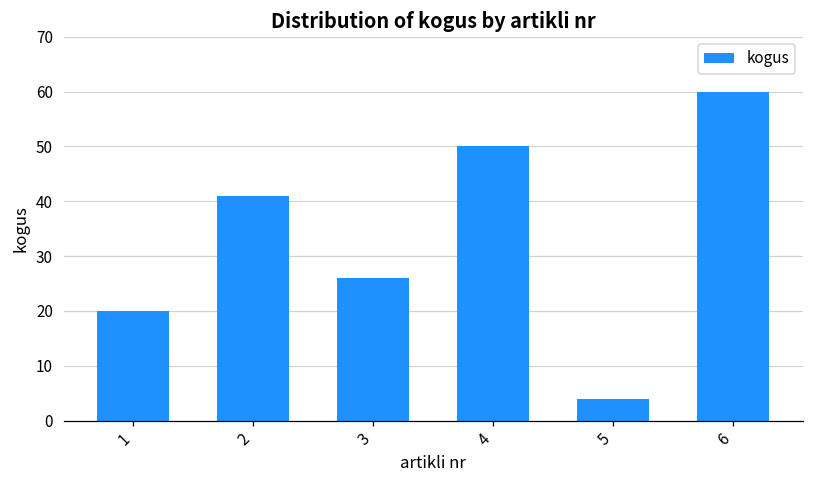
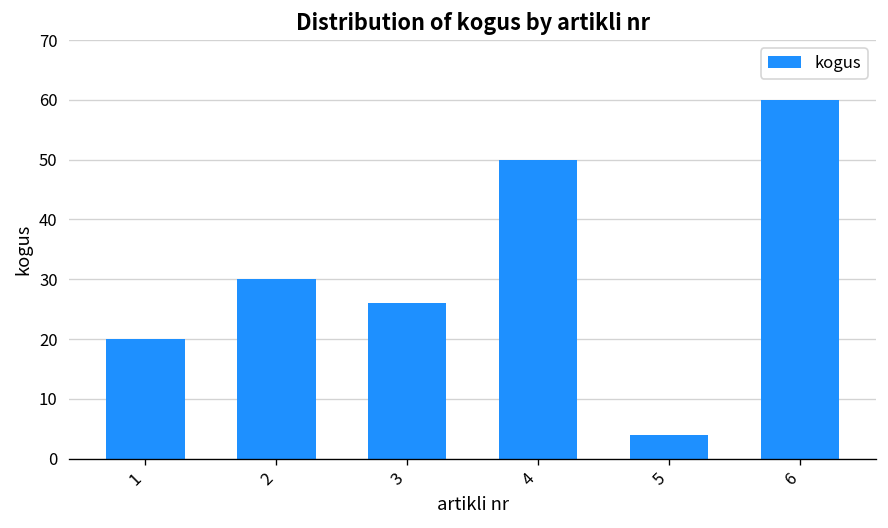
  {
    "1": 20,
-   "2": 41,
+   "2": 30,
    "3": 26,
    "4": 50,
    "5": 4,
    "6": 60
  }
